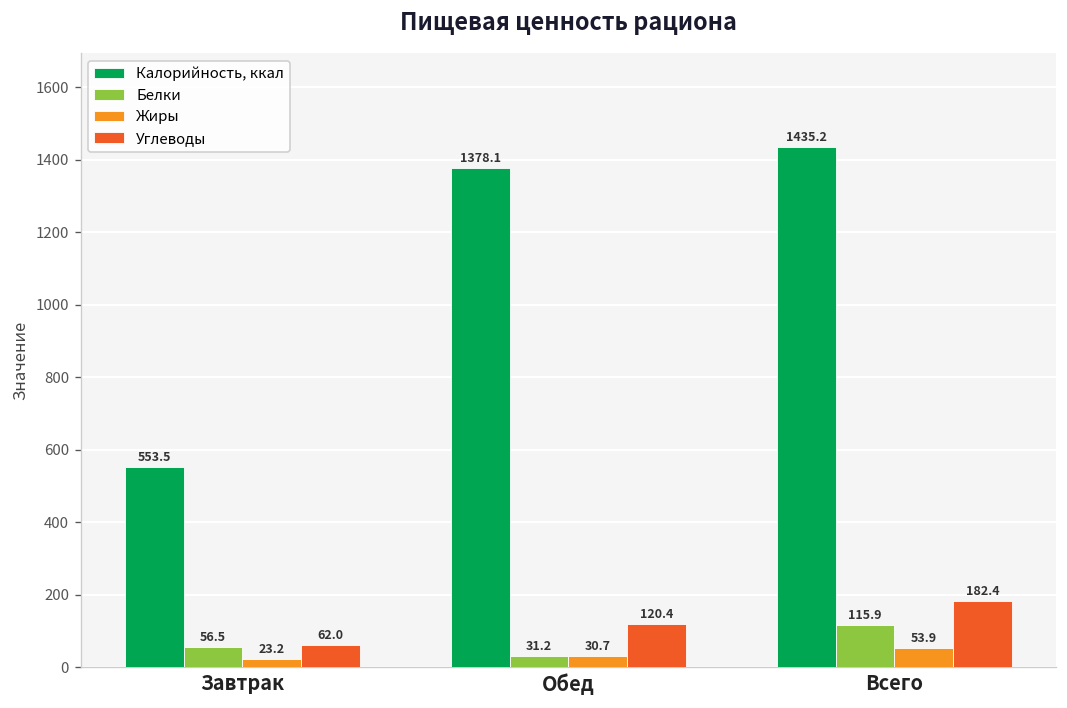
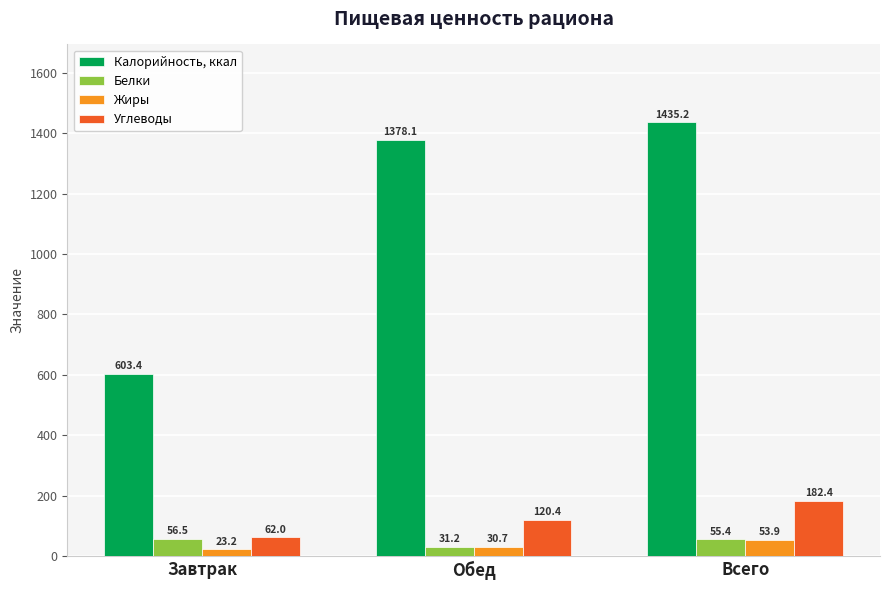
  {
    "Калорийность, ккал": {
-     "Завтрак": 553.5,
+     "Завтрак": 603.4,
      "Обед": 1378.1,
      "Всего": 1435.2
    },
    "Белки": {
      "Завтрак": 56.5,
      "Обед": 31.2,
-     "Всего": 115.9
+     "Всего": 55.4
    }
  }
